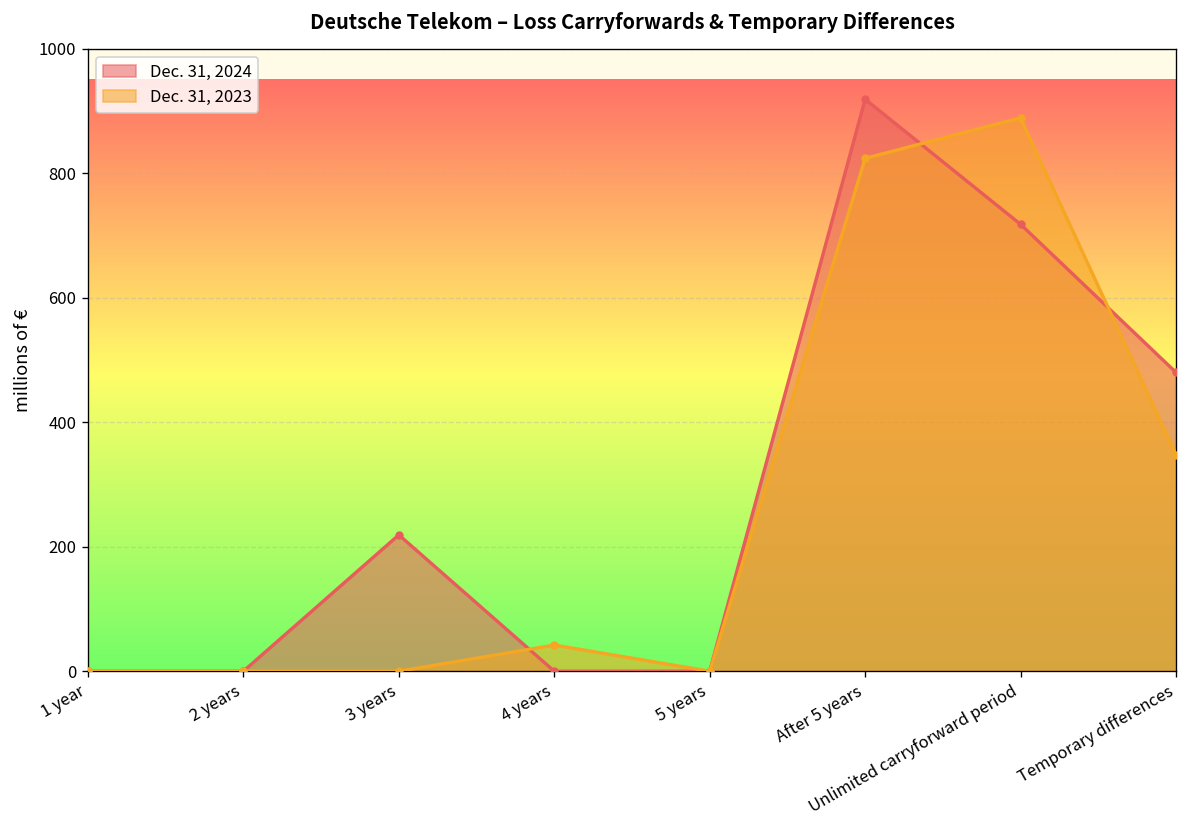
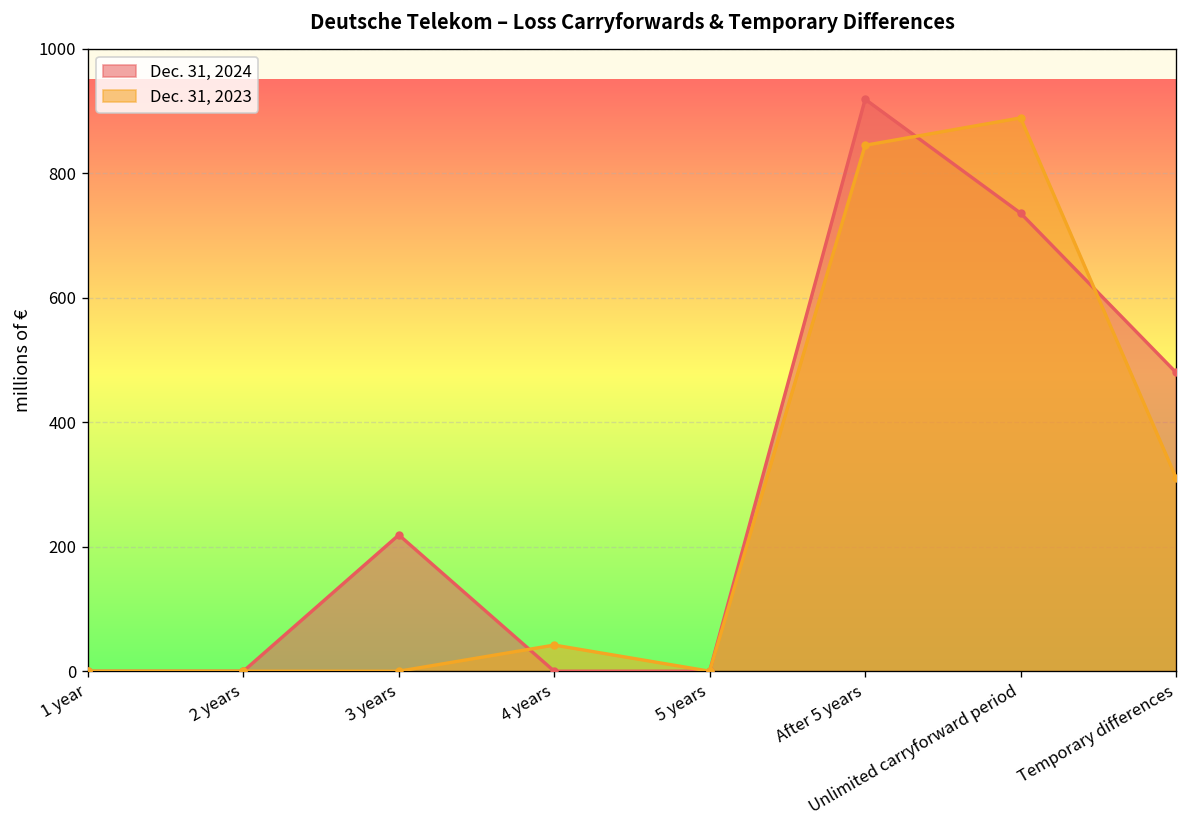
  {
    "Dec. 31, 2024": {
      "3 years": 220,
      "4 years": 0,
      "After 5 years": 920,
-     "Unlimited carryforward period": 720,
+     "Unlimited carryforward period": 740,
      "Temporary differences": 480
    },
    "Dec. 31, 2023": {
      "3 years": 0,
      "4 years": 40,
-     "After 5 years": 820,
+     "After 5 years": 850,
      "Unlimited carryforward period": 890,
-     "Temporary differences": 350
+     "Temporary differences": 310
    }
  }
